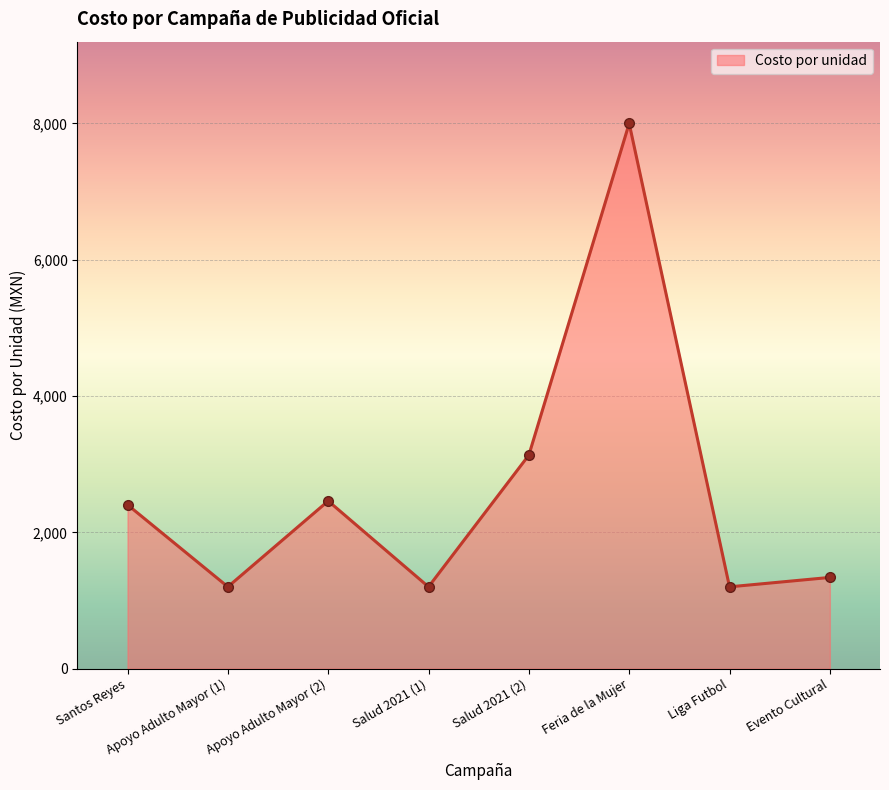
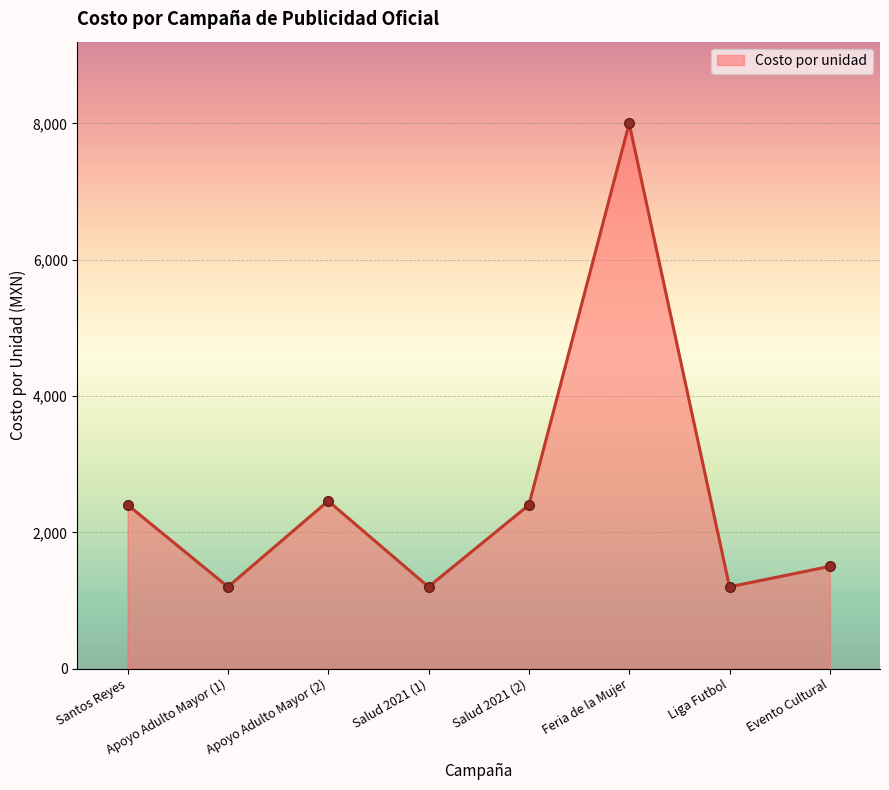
  {
    "Santos Reyes": "2,400",
    "Apoyo Adulto Mayor (1)": "1,200",
    "Apoyo Adulto Mayor (2)": "2,500",
    "Salud 2021 (1)": "1,200",
-   "Salud 2021 (2)": "3,100",
+   "Salud 2021 (2)": "2,400",
    "Feria de la Mujer": "8,000",
    "Liga Futbol": "1,200",
-   "Evento Cultural": "1,300"
+   "Evento Cultural": "1,500"
  }
